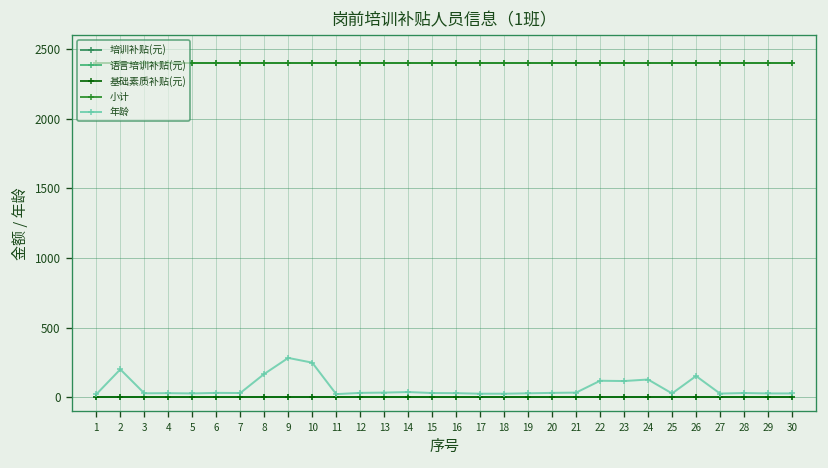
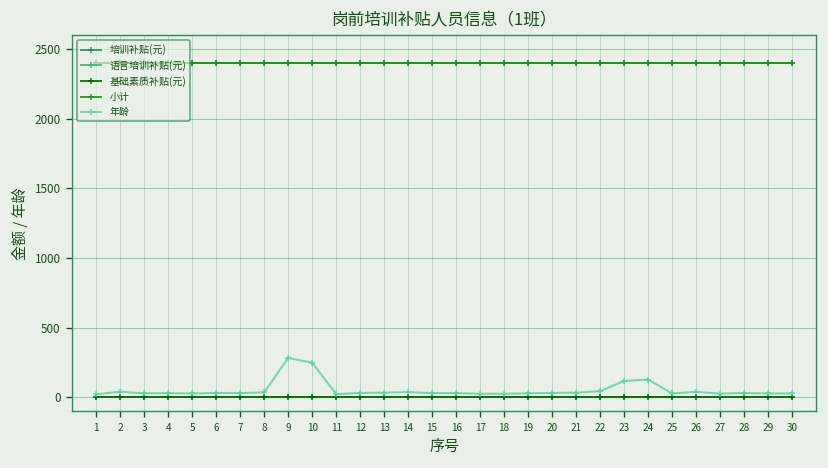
  {
    "小计": {
      "5": 2400,
      "6": 2400,
      "7": 2400,
      "8": 2400,
      "9": 2400,
      "10": 2400,
      "11": 2400,
      "12": 2400,
      "13": 2400,
      "14": 2400,
      "15": 2400,
      "16": 2400,
      "17": 2400,
      "18": 2400,
      "19": 2400,
      "20": 2400,
      "21": 2400,
      "22": 2400,
      "23": 2400,
      "24": 2400,
      "25": 2400,
      "26": 2400,
      "27": 2400,
      "28": 2400,
      "29": 2400,
      "30": 2400
    },
    "基础素质补贴(元)": {
      "2": 0,
      "3": 0,
      "4": 0,
      "5": 0,
      "6": 0,
      "7": 0,
      "8": 0,
      "9": 0,
      "10": 0,
      "11": 0,
      "12": 0,
      "13": 0,
      "14": 0,
      "15": 0,
      "16": 0,
      "17": 0,
      "18": 0,
      "19": 0,
      "20": 0,
      "21": 0,
      "22": 0,
      "23": 0,
      "24": 0,
      "25": 0,
      "26": 0,
      "27": 0,
      "28": 0,
      "29": 0,
      "30": 0
    },
    "年龄": {
-     "2": 200,
+     "2": 40,
      "3": 30,
      "4": 30,
      "5": 30,
      "6": 30,
      "7": 30,
-     "8": 170,
+     "8": 40,
      "9": 280,
      "10": 250,
      "11": 20,
      "12": 30,
      "13": 30,
      "14": 40,
      "15": 30,
      "16": 30,
      "17": 30,
      "18": 30,
      "19": 30,
      "20": 30,
      "21": 30,
-     "22": 120,
+     "22": 40,
      "23": 120,
      "24": 130,
      "25": 30,
-     "26": 150,
+     "26": 40,
      "27": 30,
      "28": 30,
      "29": 30,
      "30": 30
    }
  }
